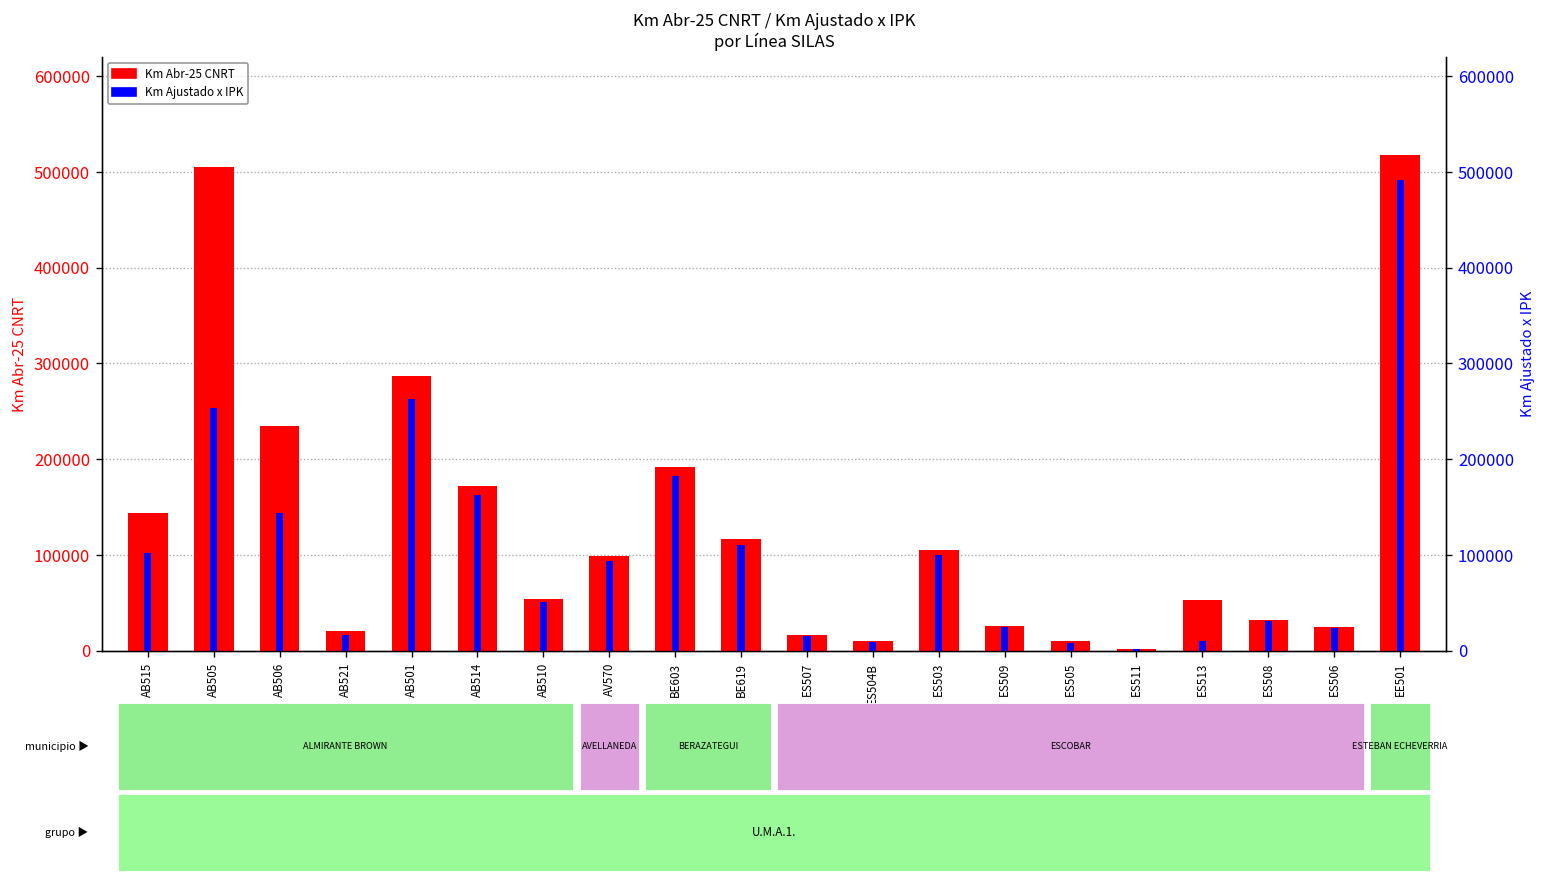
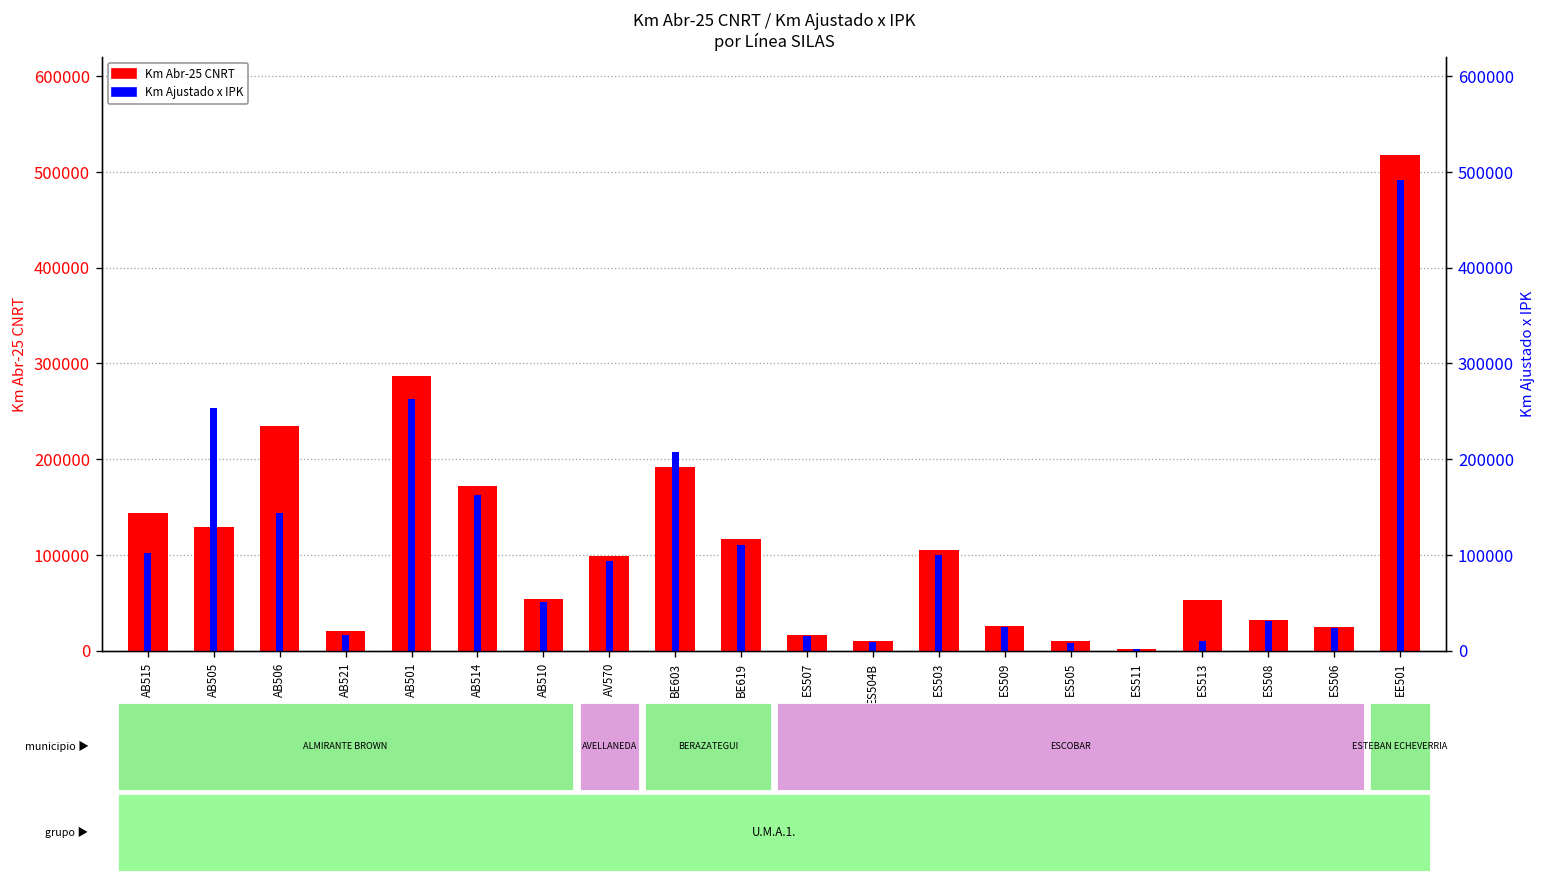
  {
    "Km Abr-25 CNRT": {
      "AB515": 140000,
-     "AB505": 510000,
+     "AB505": 130000,
      "AB506": 240000,
      "AB521": 20000,
      "AB501": 290000,
      "AB514": 170000,
      "AB510": 50000,
      "AV570": 100000,
      "BE619": 120000,
      "ES507": 20000,
      "ES504B": 10000,
      "ES503": 110000,
      "ES509": 30000,
      "ES505": 10000,
      "ES513": 50000,
      "ES508": 30000,
      "ES506": 30000,
      "EE501": 520000
    },
    "Km Ajustado x IPK": {
-     "BE603": 180000,
+     "BE603": 210000,
      "ES507": 20000,
      "ES504B": 10000,
      "ES509": 20000,
      "ES505": 10000,
      "ES508": 30000,
      "ES506": 20000
    }
  }
